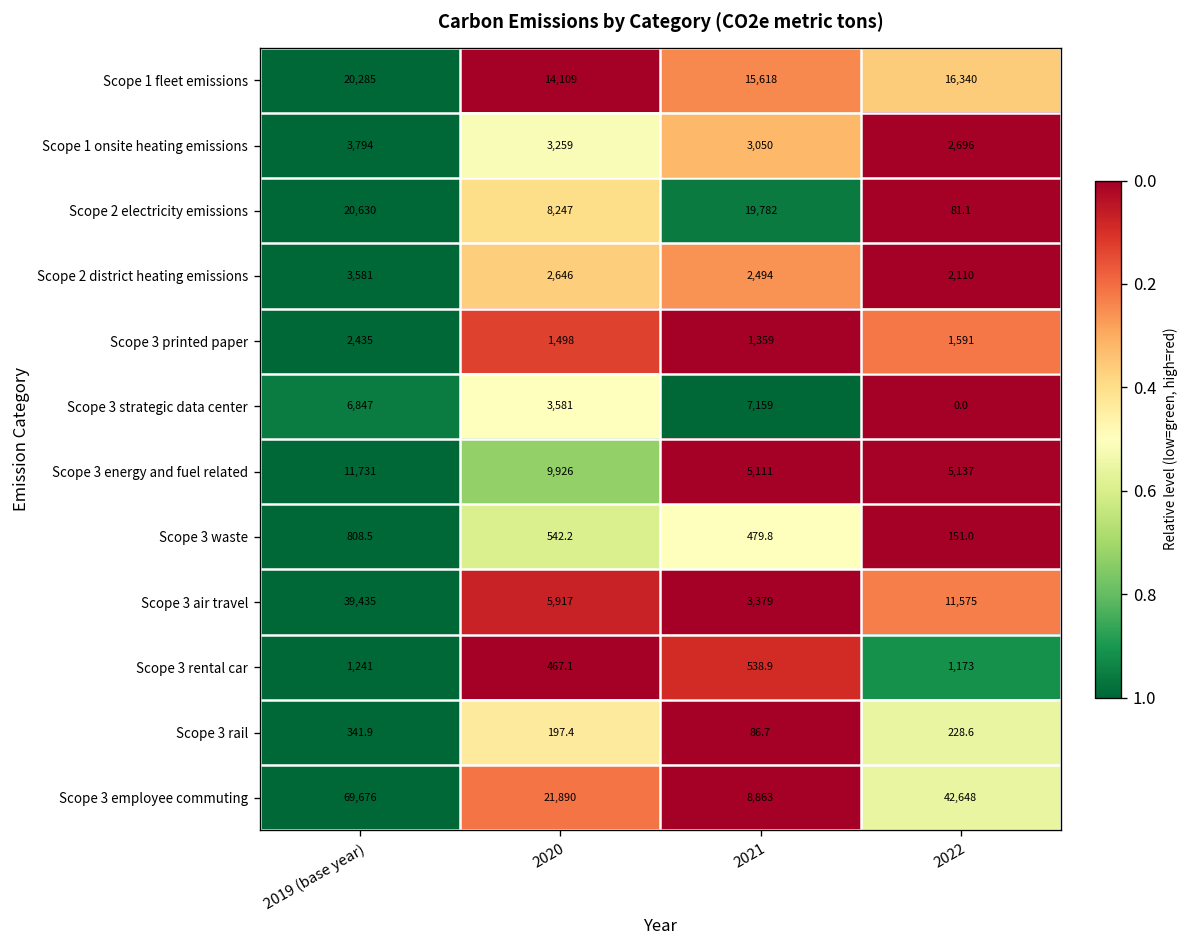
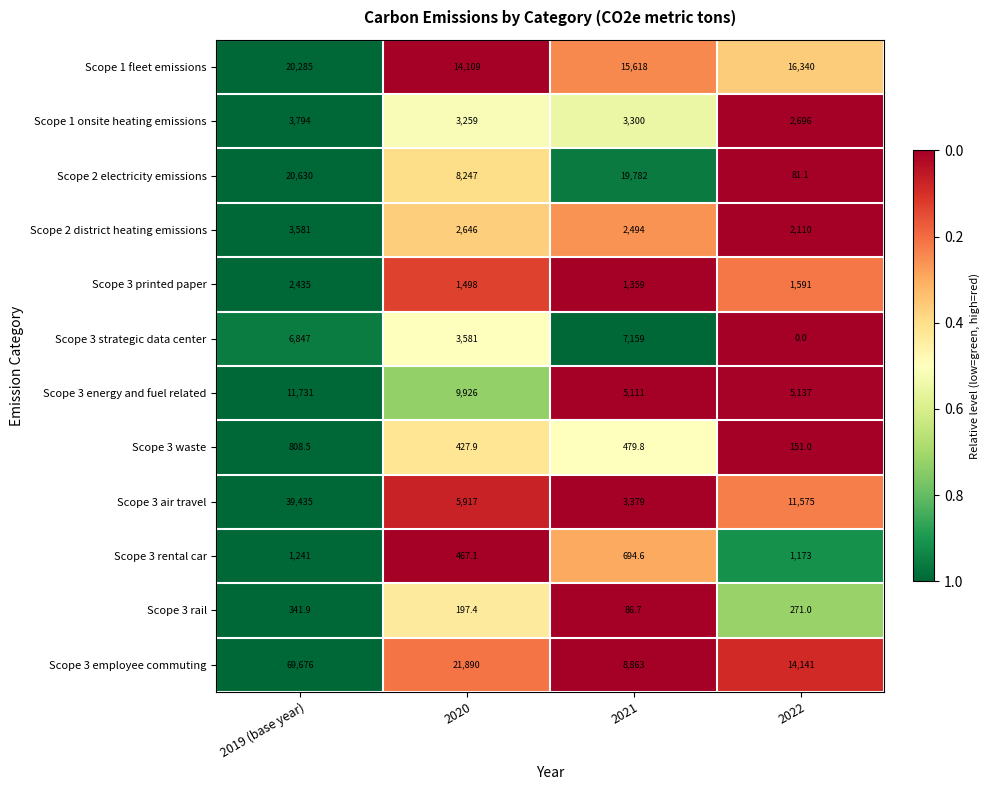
  {
    "Scope 1 fleet emissions": {
      "2019 (base year)": "20,285",
      "2020": "14,109",
      "2021": "15,618",
      "2022": "16,340"
    },
    "Scope 1 onsite heating emissions": {
      "2019 (base year)": "3,794",
      "2020": "3,259",
-     "2021": "3,050",
+     "2021": "3,300",
      "2022": "2,696"
    },
    "Scope 2 electricity emissions": {
      "2019 (base year)": "20,630",
      "2020": "8,247",
      "2021": "19,782",
      "2022": "81.1"
    },
    "Scope 2 district heating emissions": {
      "2019 (base year)": "3,581",
      "2020": "2,646",
      "2021": "2,494",
      "2022": "2,110"
    },
    "Scope 3 printed paper": {
      "2019 (base year)": "2,435",
      "2020": "1,498",
      "2021": "1,359",
      "2022": "1,591"
    },
    "Scope 3 strategic data center": {
      "2019 (base year)": "6,847",
      "2020": "3,581",
      "2021": "7,159",
      "2022": "0.0"
    },
    "Scope 3 energy and fuel related": {
      "2019 (base year)": "11,731",
      "2020": "9,926",
      "2021": "5,111",
      "2022": "5,137"
    },
    "Scope 3 waste": {
      "2019 (base year)": "808.5",
-     "2020": "542.2",
+     "2020": "427.9",
      "2021": "479.8",
      "2022": "151.0"
    },
    "Scope 3 air travel": {
      "2019 (base year)": "39,435",
      "2020": "5,917",
      "2021": "3,379",
      "2022": "11,575"
    },
    "Scope 3 rental car": {
      "2019 (base year)": "1,241",
      "2020": "467.1",
-     "2021": "538.9",
+     "2021": "694.6",
      "2022": "1,173"
    },
    "Scope 3 rail": {
      "2019 (base year)": "341.9",
      "2020": "197.4",
      "2021": "86.7",
-     "2022": "228.6"
+     "2022": "271.0"
    },
    "Scope 3 employee commuting": {
      "2019 (base year)": "69,676",
      "2020": "21,890",
      "2021": "8,863",
-     "2022": "42,648"
+     "2022": "14,141"
    }
  }
